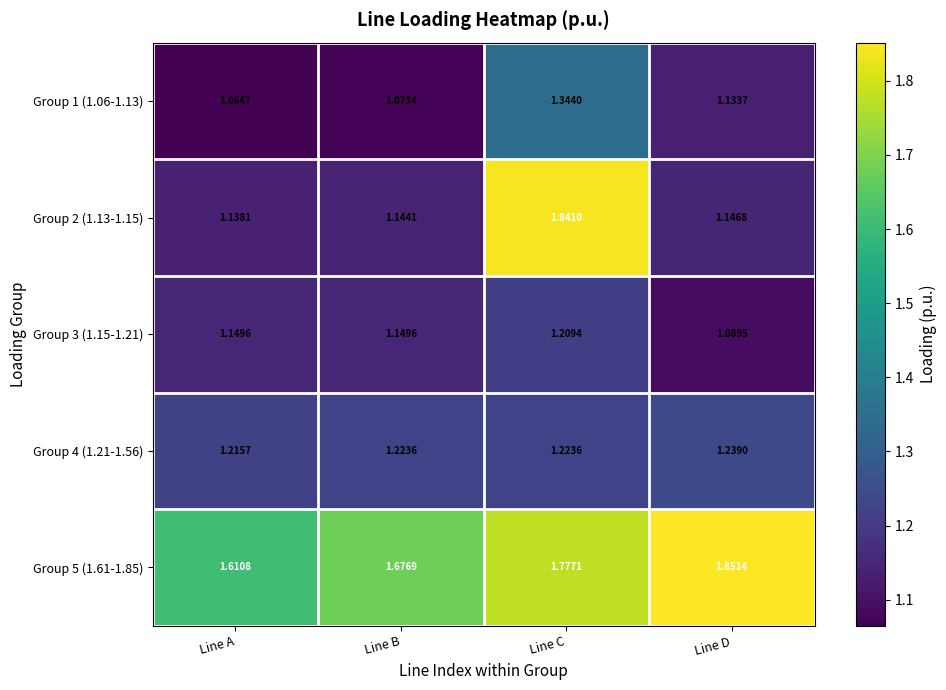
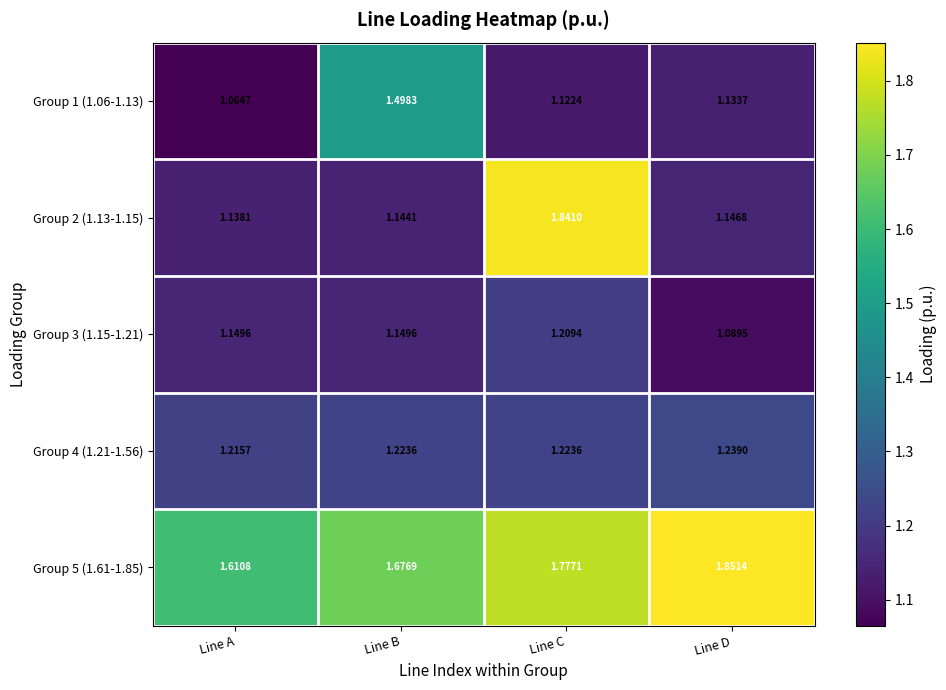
  {
    "Group 1 (1.06-1.13)": {
      "Line A": 1.0647,
-     "Line B": 1.0734,
-     "Line C": 1.3440,
+     "Line B": 1.4983,
+     "Line C": 1.1224,
      "Line D": 1.1337
    },
    "Group 2 (1.13-1.15)": {
      "Line A": 1.1381,
      "Line B": 1.1441,
      "Line C": 1.8410,
      "Line D": 1.1468
    },
    "Group 3 (1.15-1.21)": {
      "Line A": 1.1496,
      "Line B": 1.1496,
      "Line C": 1.2094,
      "Line D": 1.0895
    },
    "Group 4 (1.21-1.56)": {
      "Line A": 1.2157,
      "Line B": 1.2236,
      "Line C": 1.2236,
      "Line D": 1.2390
    },
    "Group 5 (1.61-1.85)": {
      "Line A": 1.6108,
      "Line B": 1.6769,
      "Line C": 1.7771,
      "Line D": 1.8514
    }
  }
